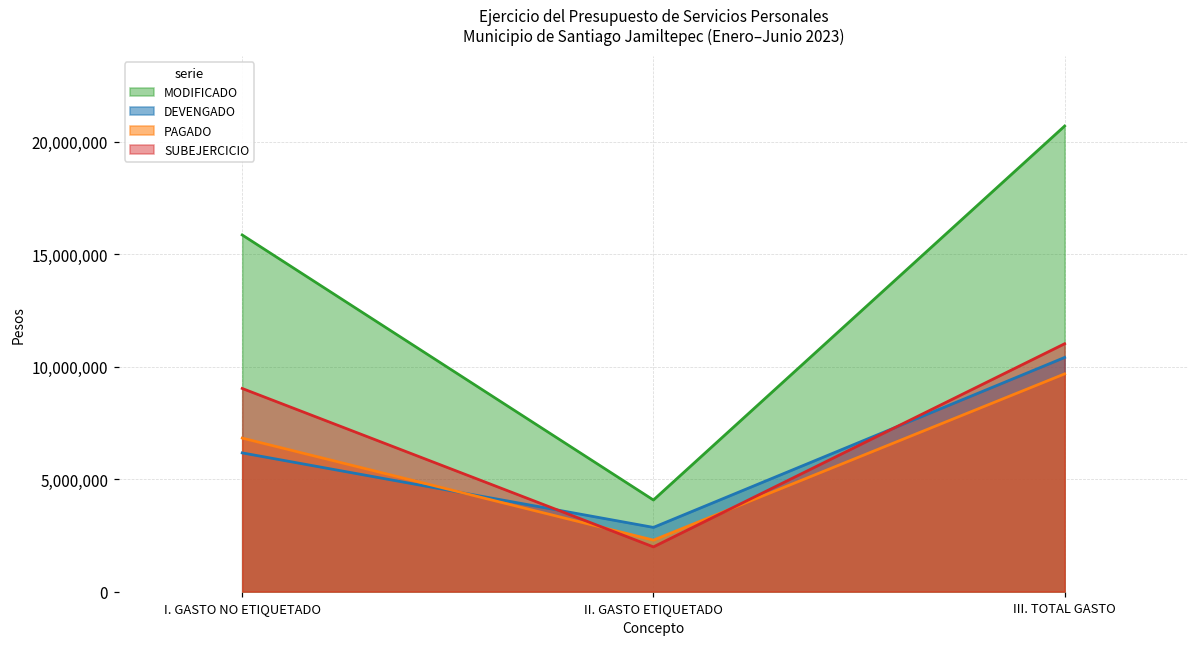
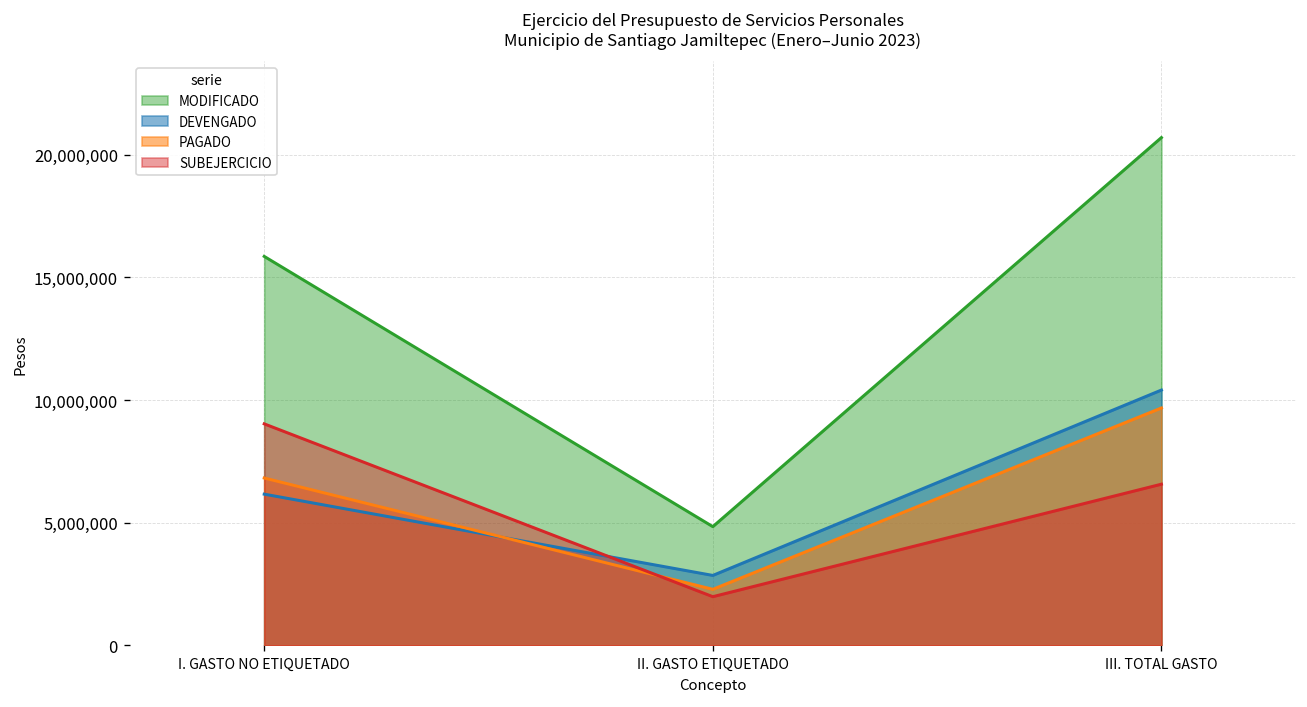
  {
    "MODIFICADO": {
      "I. GASTO NO ETIQUETADO": "15,900,000",
-     "II. GASTO ETIQUETADO": "4,100,000",
+     "II. GASTO ETIQUETADO": "4,800,000",
      "III. TOTAL GASTO": "20,700,000"
    },
    "DEVENGADO": {
      "I. GASTO NO ETIQUETADO": "6,200,000",
      "II. GASTO ETIQUETADO": "2,900,000",
      "III. TOTAL GASTO": "10,400,000"
    },
    "PAGADO": {
      "I. GASTO NO ETIQUETADO": "6,800,000",
      "II. GASTO ETIQUETADO": "2,300,000",
      "III. TOTAL GASTO": "9,700,000"
    },
    "SUBEJERCICIO": {
      "I. GASTO NO ETIQUETADO": "9,000,000",
      "II. GASTO ETIQUETADO": "2,000,000",
-     "III. TOTAL GASTO": "11,000,000"
+     "III. TOTAL GASTO": "6,600,000"
    }
  }
